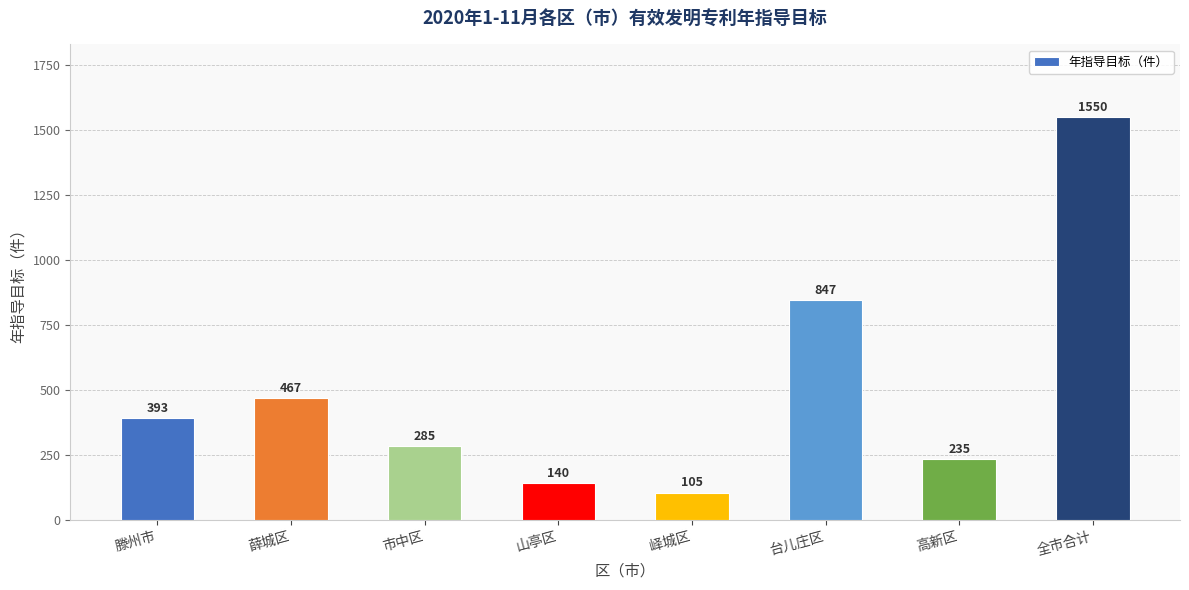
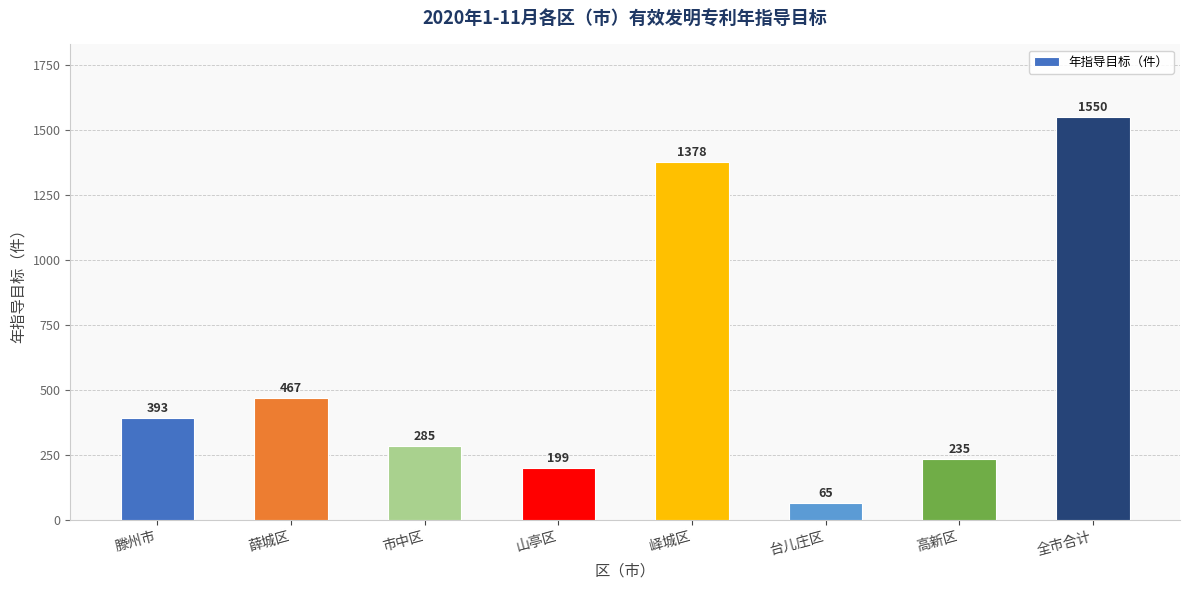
  {
    "滕州市": 393,
    "薛城区": 467,
    "市中区": 285,
-   "山亭区": 140,
-   "峄城区": 105,
-   "台儿庄区": 847,
+   "山亭区": 199,
+   "峄城区": 1378,
+   "台儿庄区": 65,
    "高新区": 235,
    "全市合计": 1550
  }
